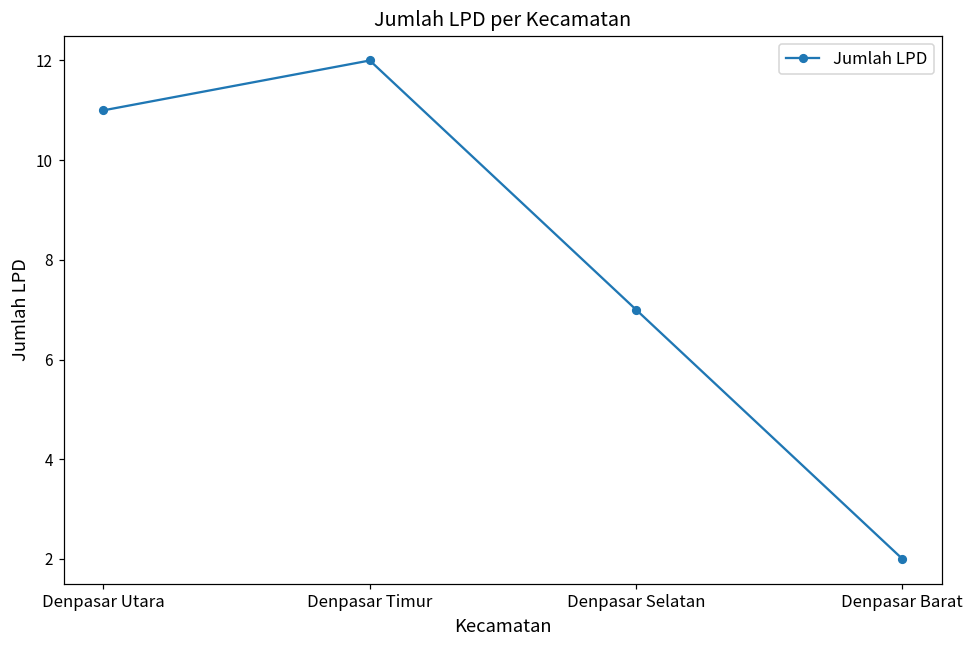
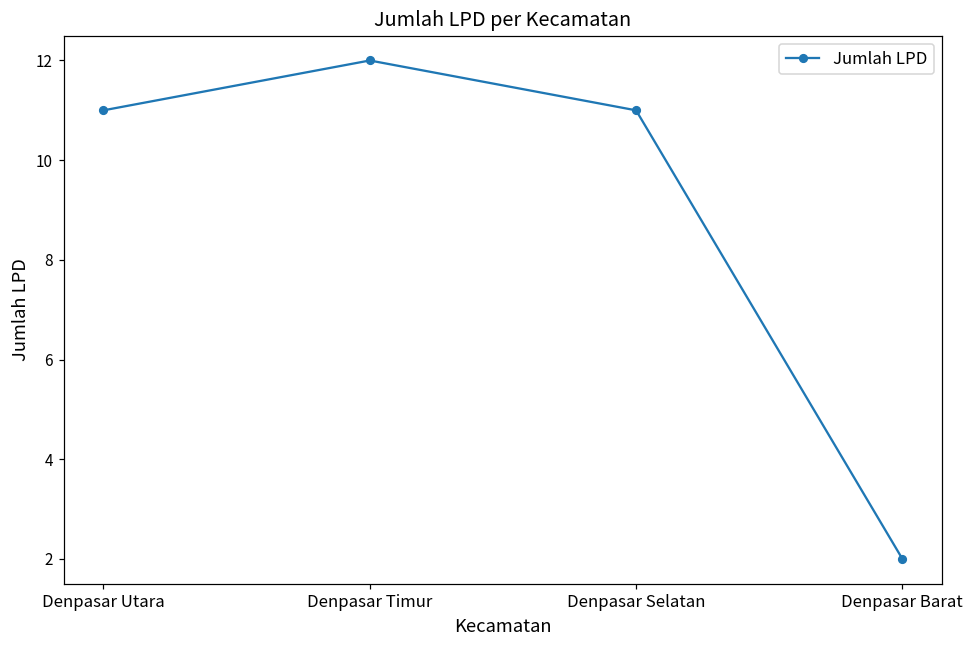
  {
    "Denpasar Utara": 11,
    "Denpasar Timur": 12,
-   "Denpasar Selatan": 7,
+   "Denpasar Selatan": 11,
    "Denpasar Barat": 2
  }
